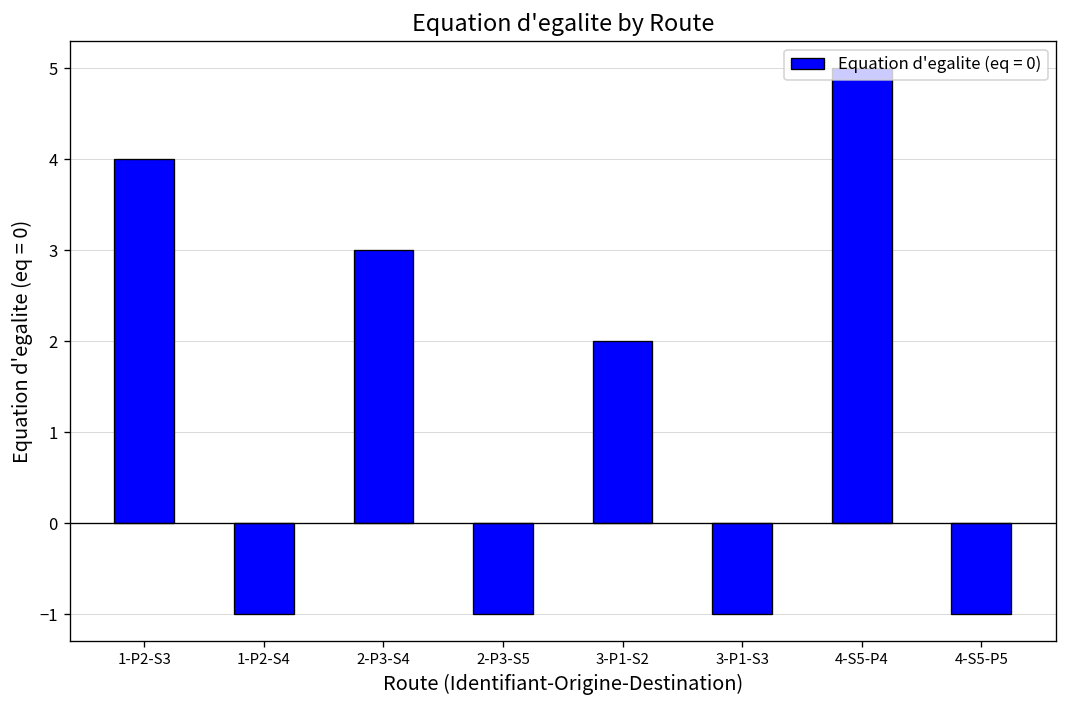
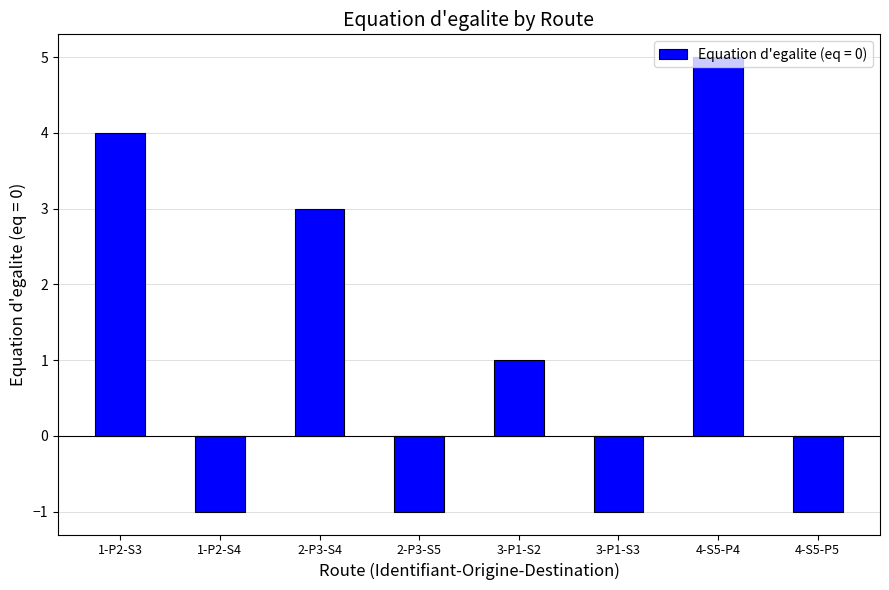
  {
    "1-P2-S3": 4,
    "1-P2-S4": -1,
    "2-P3-S4": 3,
    "2-P3-S5": -1,
-   "3-P1-S2": 2,
+   "3-P1-S2": 1,
    "3-P1-S3": -1,
    "4-S5-P5": -1
  }
